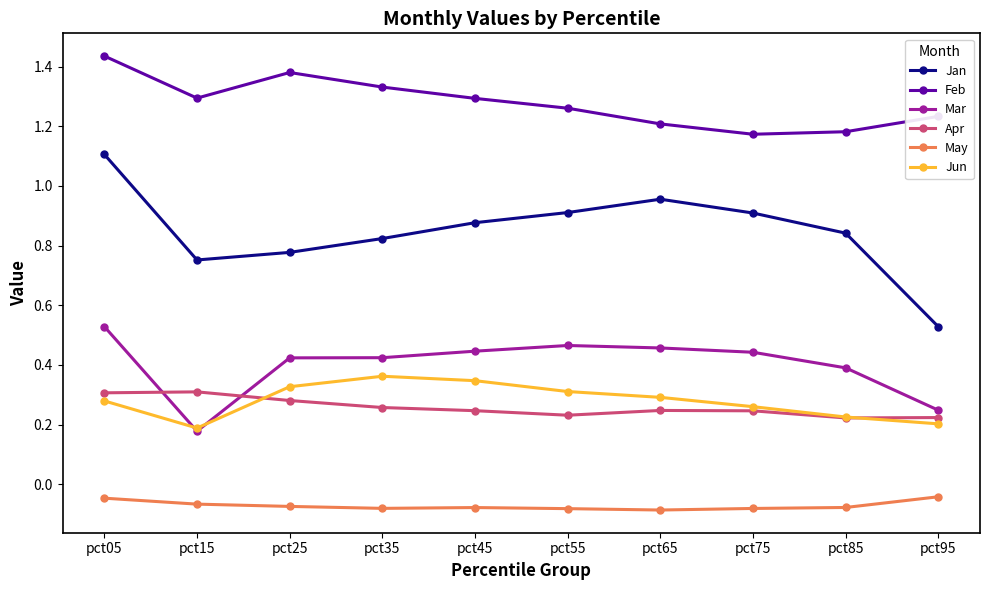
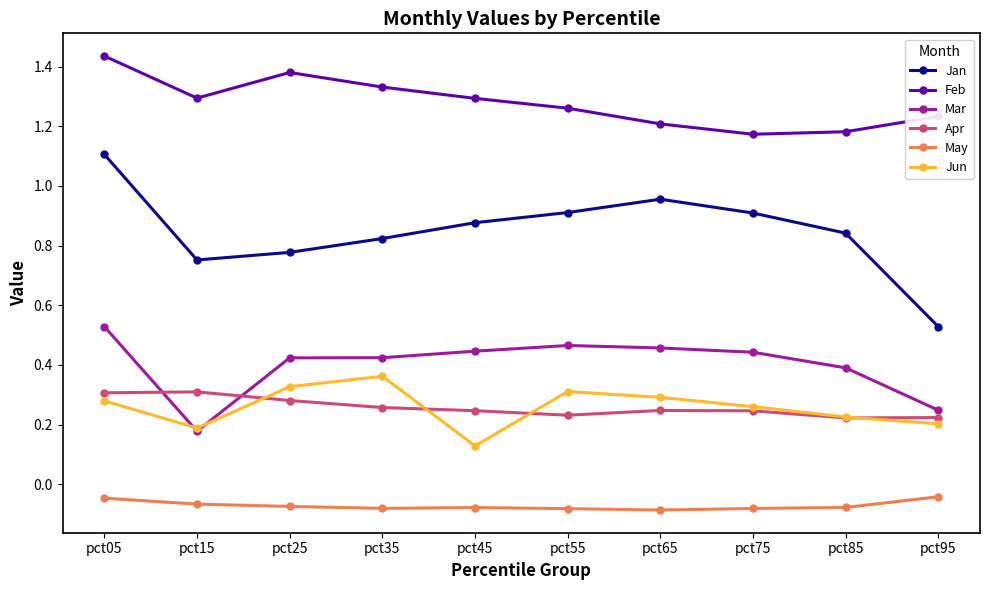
  {
    "Jan": {
      "pct05": 1.11,
      "pct15": 0.75,
      "pct25": 0.78,
      "pct35": 0.82,
      "pct45": 0.88,
      "pct55": 0.91,
      "pct65": 0.96,
      "pct75": 0.91,
      "pct85": 0.84,
      "pct95": 0.53
    },
    "Feb": {
      "pct05": 1.44,
      "pct15": 1.29,
      "pct25": 1.38,
      "pct35": 1.33,
      "pct45": 1.29,
      "pct55": 1.26,
      "pct65": 1.21,
      "pct75": 1.17,
      "pct85": 1.18
    },
    "Mar": {
      "pct05": 0.53,
      "pct15": 0.18,
      "pct25": 0.42,
      "pct35": 0.42,
      "pct45": 0.45,
      "pct55": 0.47,
      "pct65": 0.46,
      "pct75": 0.44,
      "pct85": 0.39,
      "pct95": 0.25
    },
    "Apr": {
      "pct05": 0.31,
      "pct15": 0.31,
      "pct25": 0.28,
      "pct35": 0.26,
      "pct45": 0.25,
      "pct55": 0.23,
      "pct65": 0.25,
      "pct75": 0.25,
      "pct95": 0.22
    },
    "May": {
      "pct05": -0.05,
      "pct15": -0.07,
      "pct25": -0.07,
      "pct35": -0.08,
      "pct45": -0.08,
      "pct55": -0.08,
      "pct65": -0.09,
      "pct75": -0.08,
      "pct85": -0.08,
      "pct95": -0.04
    },
    "Jun": {
      "pct05": 0.28,
      "pct15": 0.19,
      "pct25": 0.33,
      "pct35": 0.36,
-     "pct45": 0.35,
+     "pct45": 0.13,
      "pct55": 0.31,
      "pct65": 0.29,
      "pct75": 0.26,
      "pct95": 0.20
    }
  }
